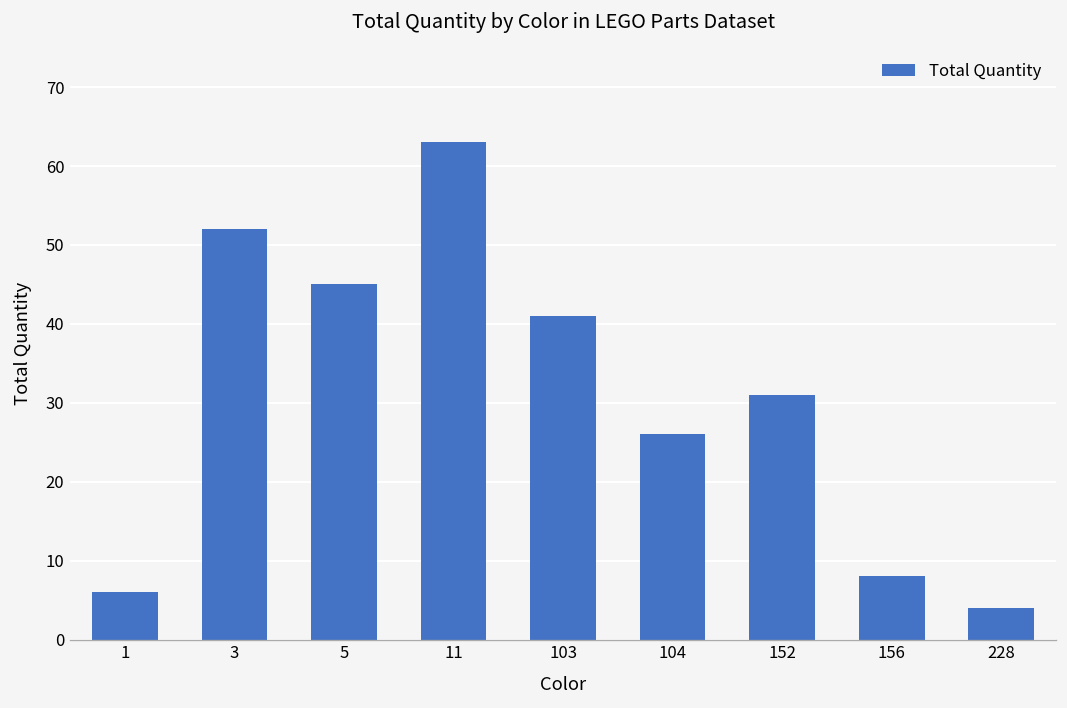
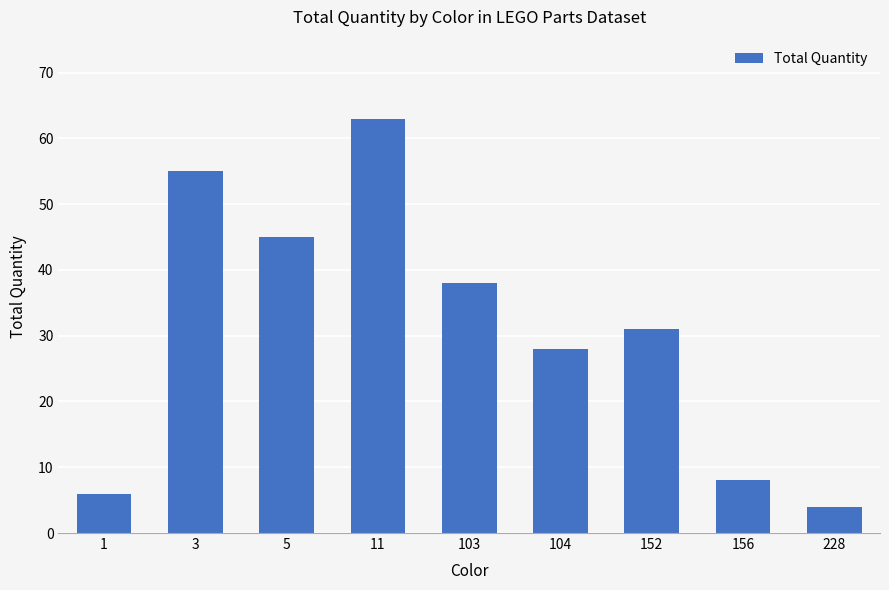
  {
    "1": 6,
-   "3": 52,
+   "3": 55,
    "5": 45,
    "11": 63,
-   "103": 41,
-   "104": 26,
+   "103": 38,
+   "104": 28,
    "152": 31,
    "156": 8,
    "228": 4
  }
